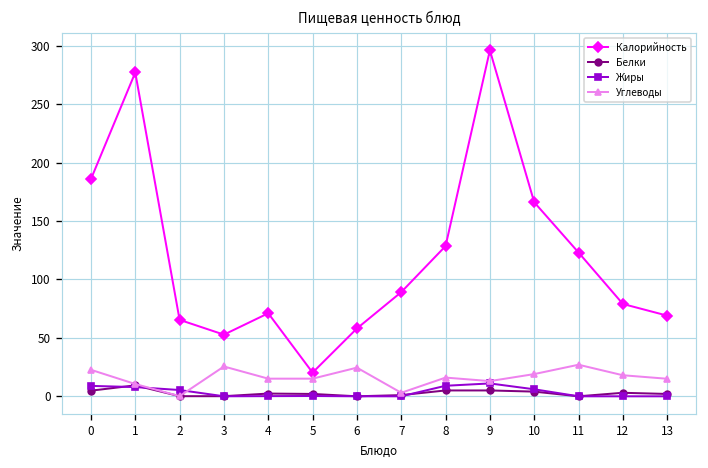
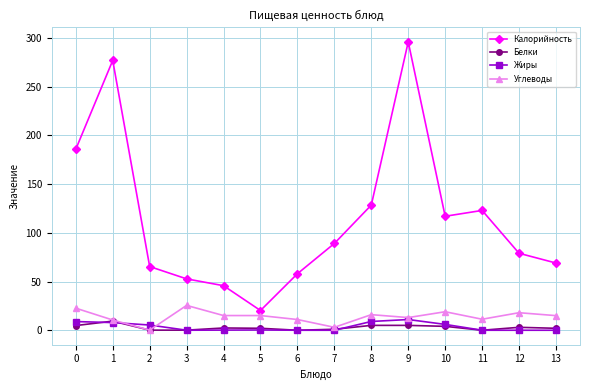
  {
    "Калорийность": {
      "0": 190,
      "1": 280,
      "2": 70,
      "3": 50,
-     "4": 70,
+     "4": 50,
      "5": 20,
      "6": 60,
      "7": 90,
      "8": 130,
      "9": 300,
-     "10": 170,
+     "10": 120,
      "11": 120,
      "12": 80,
      "13": 70
    },
    "Белки": {
      "0": 0,
      "8": 10,
      "9": 10,
      "12": 0
    },
    "Жиры": {
      "0": 10,
      "2": 10,
      "8": 10,
      "12": 0
    },
    "Углеводы": {
      "0": 20,
      "3": 30,
      "4": 20,
      "5": 20,
-     "6": 20,
+     "6": 10,
      "8": 20,
      "10": 20,
-     "11": 30,
+     "11": 10,
      "12": 20,
      "13": 20
    }
  }
